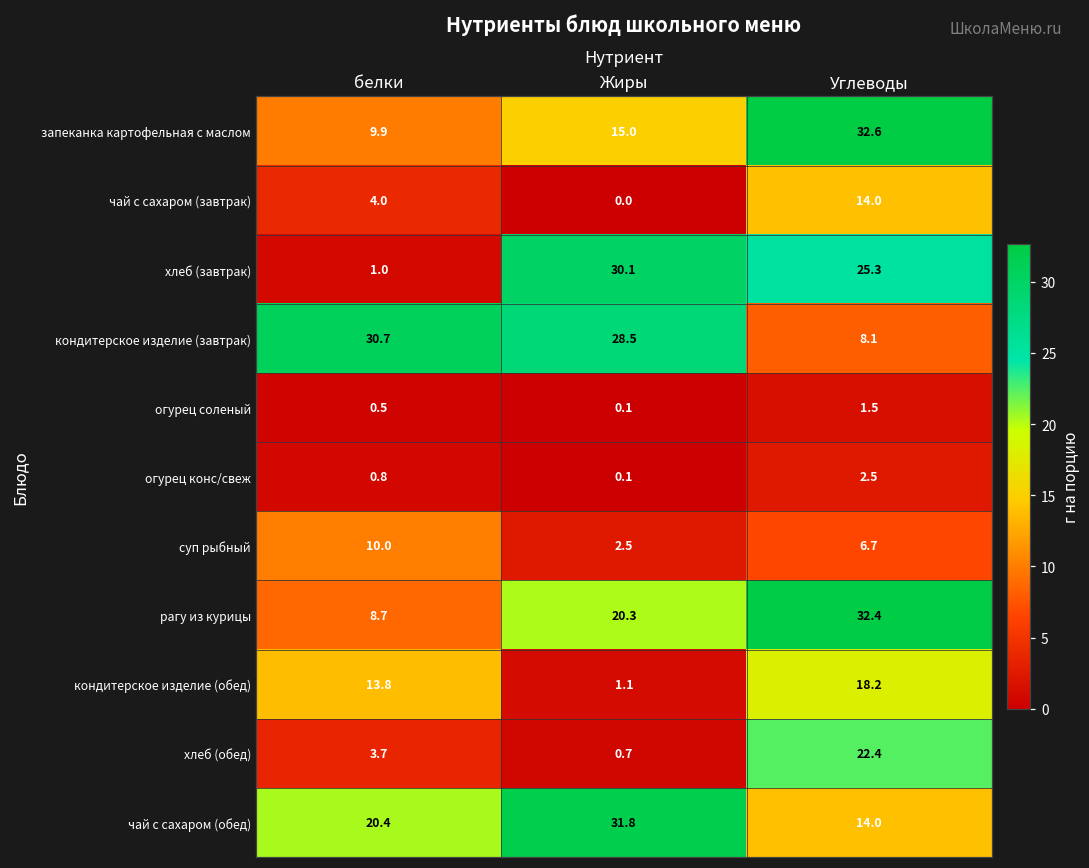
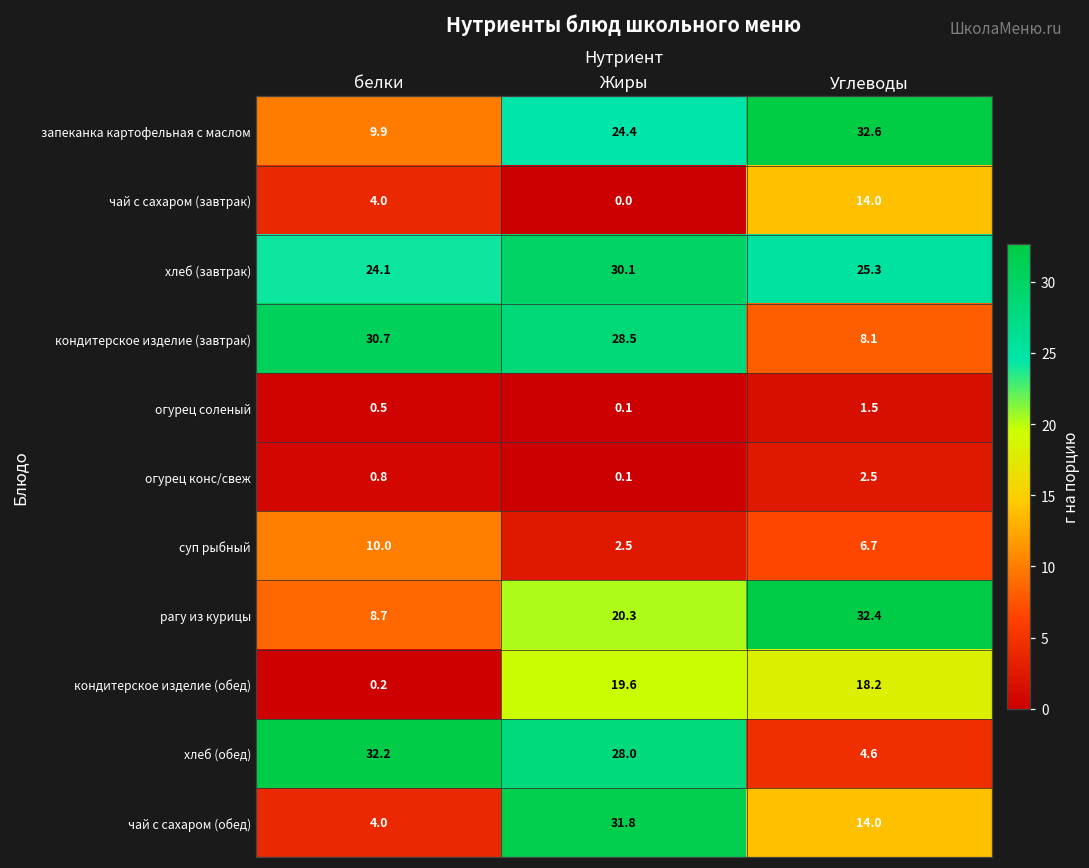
  {
    "запеканка картофельная с маслом": {
      "белки": 9.9,
-     "Жиры": 15.0,
+     "Жиры": 24.4,
      "Углеводы": 32.6
    },
    "чай с сахаром (завтрак)": {
      "белки": 4.0,
      "Жиры": 0.0,
      "Углеводы": 14.0
    },
    "хлеб (завтрак)": {
-     "белки": 1.0,
+     "белки": 24.1,
      "Жиры": 30.1,
      "Углеводы": 25.3
    },
    "кондитерское изделие (завтрак)": {
      "белки": 30.7,
      "Жиры": 28.5,
      "Углеводы": 8.1
    },
    "огурец соленый": {
      "белки": 0.5,
      "Жиры": 0.1,
      "Углеводы": 1.5
    },
    "огурец конс/свеж": {
      "белки": 0.8,
      "Жиры": 0.1,
      "Углеводы": 2.5
    },
    "суп рыбный": {
      "белки": 10.0,
      "Жиры": 2.5,
      "Углеводы": 6.7
    },
    "рагу из курицы": {
      "белки": 8.7,
      "Жиры": 20.3,
      "Углеводы": 32.4
    },
    "кондитерское изделие (обед)": {
-     "белки": 13.8,
-     "Жиры": 1.1,
+     "белки": 0.2,
+     "Жиры": 19.6,
      "Углеводы": 18.2
    },
    "хлеб (обед)": {
-     "белки": 3.7,
-     "Жиры": 0.7,
-     "Углеводы": 22.4
+     "белки": 32.2,
+     "Жиры": 28.0,
+     "Углеводы": 4.6
    },
    "чай с сахаром (обед)": {
-     "белки": 20.4,
+     "белки": 4.0,
      "Жиры": 31.8,
      "Углеводы": 14.0
    }
  }
